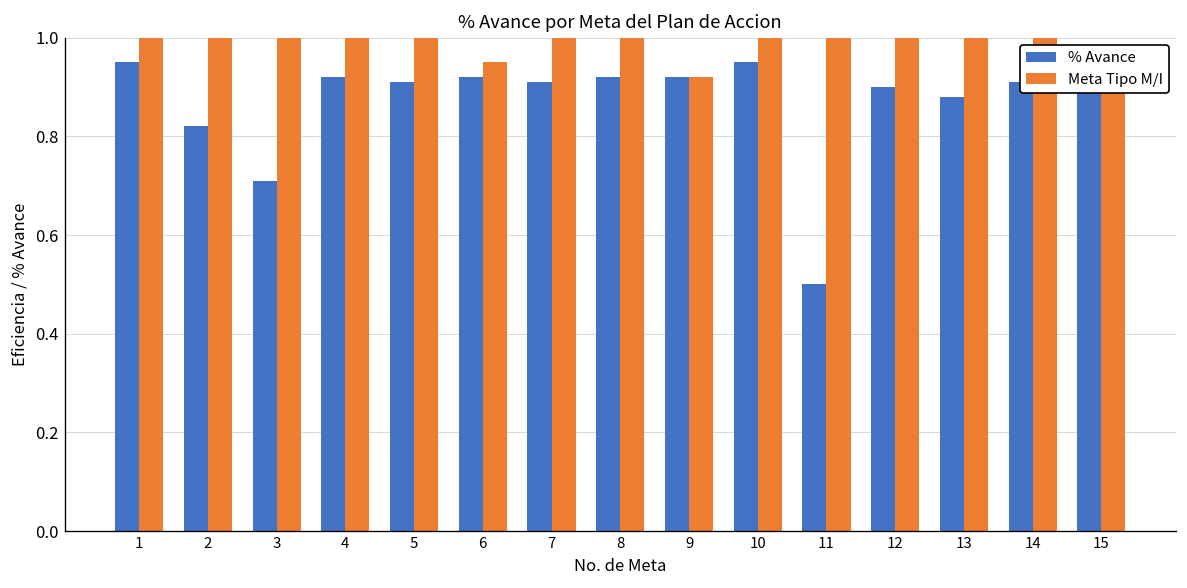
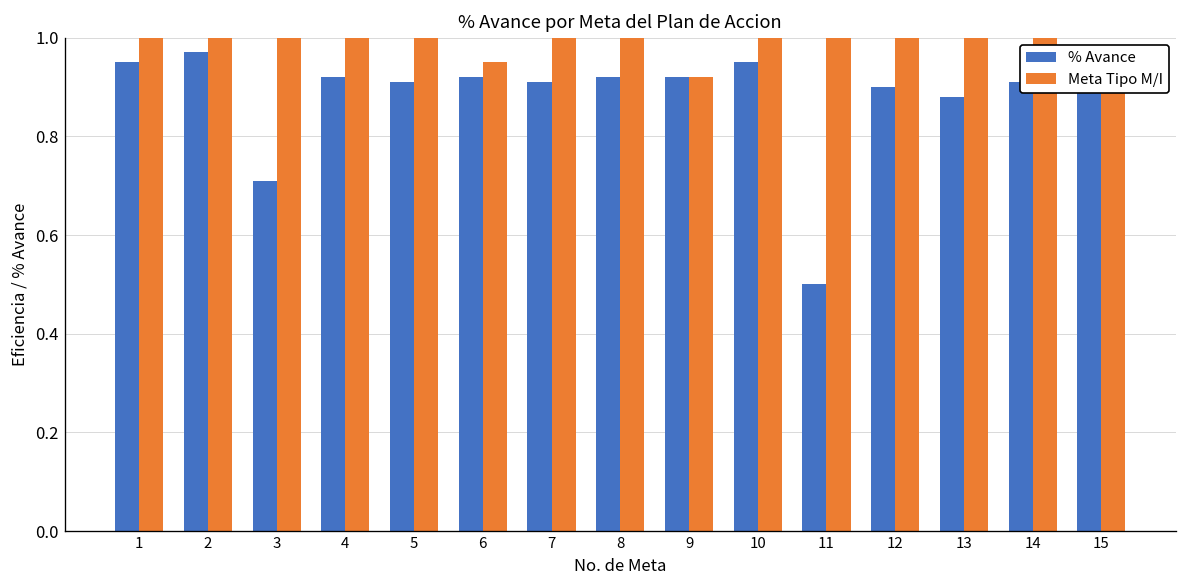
  {
    "% Avance": {
      "1": 0.95,
-     "2": 0.82,
+     "2": 0.97,
      "3": 0.71,
      "4": 0.92,
      "5": 0.91,
      "6": 0.92,
      "7": 0.91,
      "8": 0.92,
      "9": 0.92,
      "10": 0.95,
      "11": 0.50,
      "12": 0.90,
      "13": 0.88
    },
    "Meta Tipo M/I": {
      "1": 1.00,
      "2": 1.00,
      "3": 1.00,
      "4": 1.00,
      "5": 1.00,
      "6": 0.95,
      "7": 1.00,
      "8": 1.00,
      "9": 0.92,
      "10": 1.00,
      "11": 1.00,
      "12": 1.00,
      "13": 1.00,
      "14": 1.00
    }
  }
